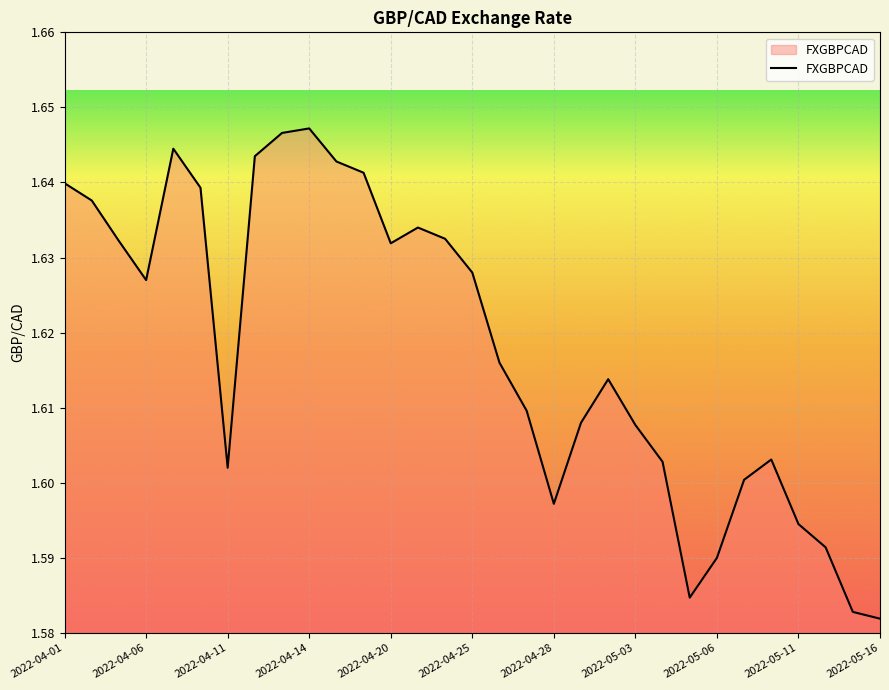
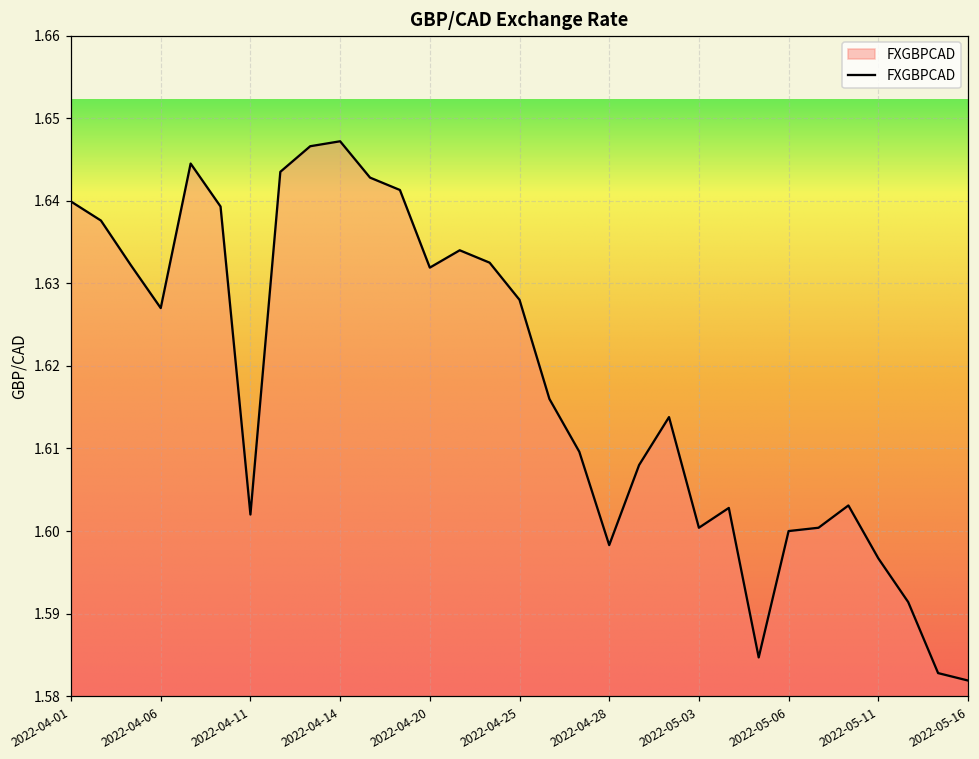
  {
    "2022-04-01": 1.640,
    "2022-04-06": 1.627,
    "2022-04-11": 1.602,
    "2022-04-14": 1.647,
    "2022-04-20": 1.632,
    "2022-04-25": 1.628,
-   "2022-04-28": 1.597,
-   "2022-05-03": 1.608,
-   "2022-05-06": 1.59,
-   "2022-05-11": 1.595,
+   "2022-04-28": 1.598,
+   "2022-05-03": 1.600,
+   "2022-05-06": 1.60,
+   "2022-05-11": 1.597,
    "2022-05-16": 1.582
  }
